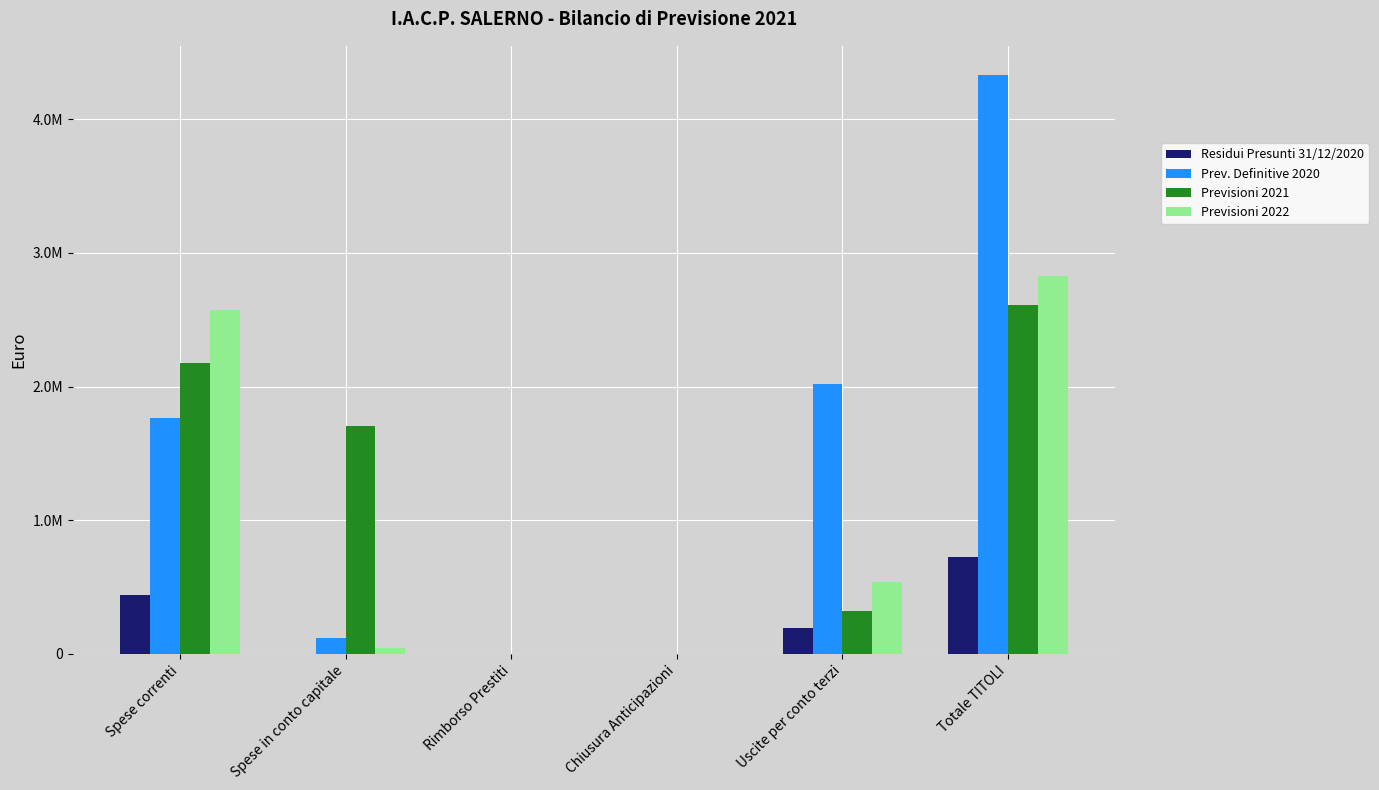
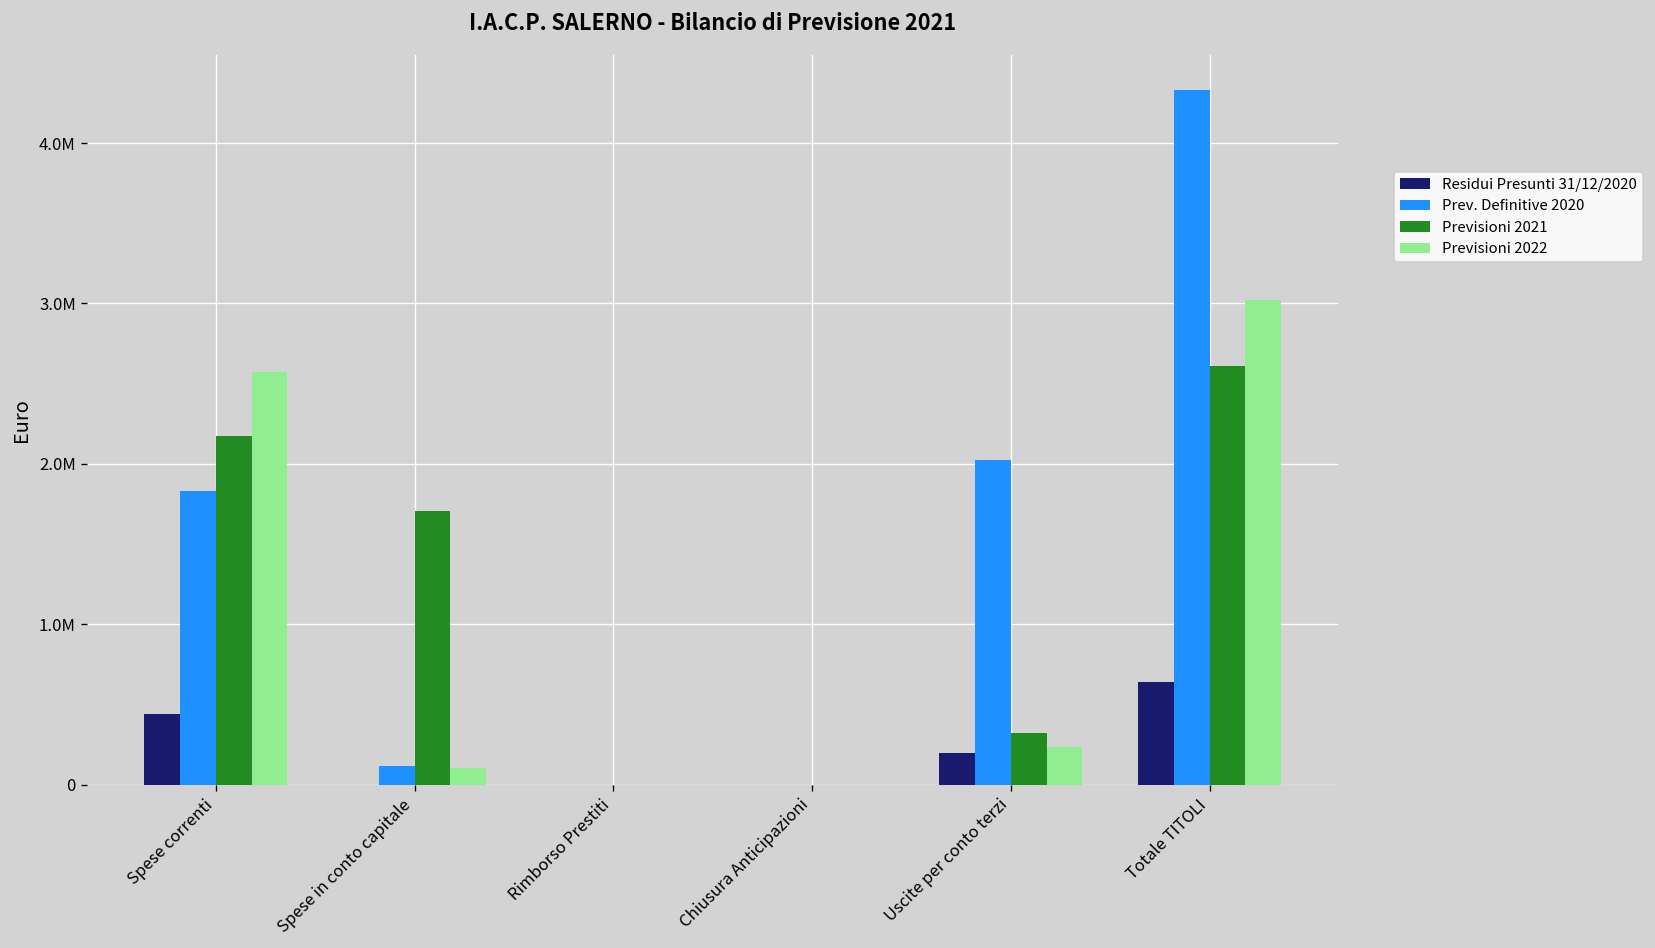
  {
    "Residui Presunti 31/12/2020": {
      "Spese correnti": 440000,
      "Spese in conto capitale": 0,
      "Rimborso Prestiti": 0,
      "Chiusura Anticipazioni": 0,
      "Uscite per conto terzi": 200000,
-     "Totale TITOLI": 730000
+     "Totale TITOLI": 640000
    },
    "Prev. Definitive 2020": {
-     "Spese correnti": 1770000,
+     "Spese correnti": 1830000,
      "Spese in conto capitale": 120000,
      "Rimborso Prestiti": 0,
      "Chiusura Anticipazioni": 0,
      "Uscite per conto terzi": 2020000,
      "Totale TITOLI": 4330000
    },
    "Previsioni 2021": {
      "Spese correnti": 2180000,
      "Spese in conto capitale": 1700000,
      "Rimborso Prestiti": 0,
      "Chiusura Anticipazioni": 0,
      "Uscite per conto terzi": 320000,
      "Totale TITOLI": 2610000
    },
    "Previsioni 2022": {
      "Spese correnti": 2580000,
-     "Spese in conto capitale": 40000,
+     "Spese in conto capitale": 100000,
      "Rimborso Prestiti": 0,
      "Chiusura Anticipazioni": 0,
-     "Uscite per conto terzi": 540000,
-     "Totale TITOLI": 2830000
+     "Uscite per conto terzi": 240000,
+     "Totale TITOLI": 3020000
    }
  }
